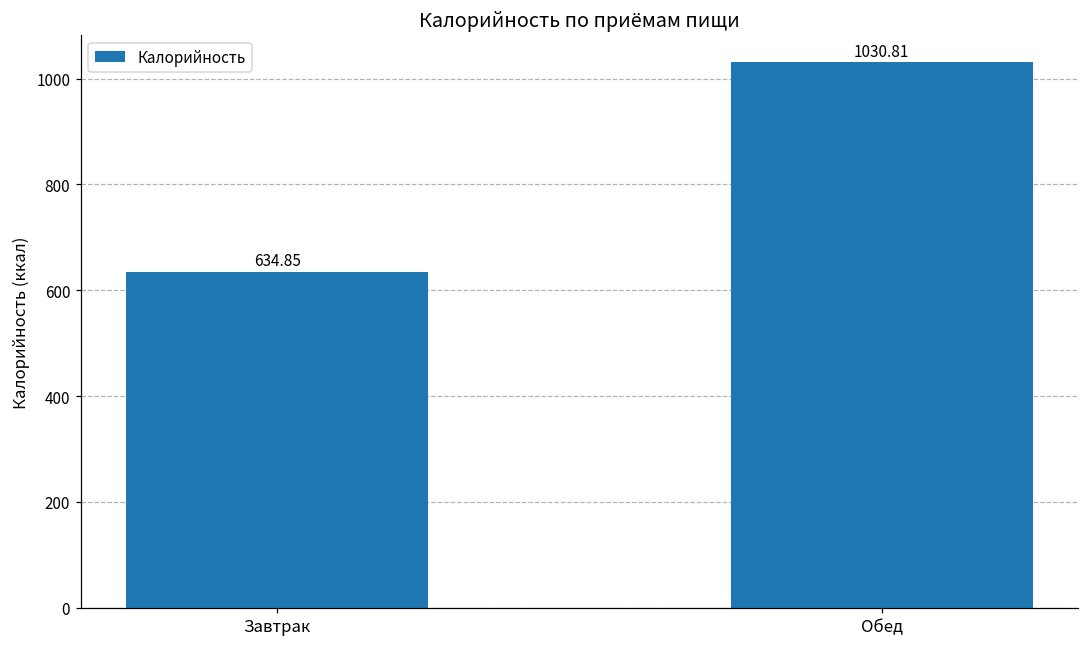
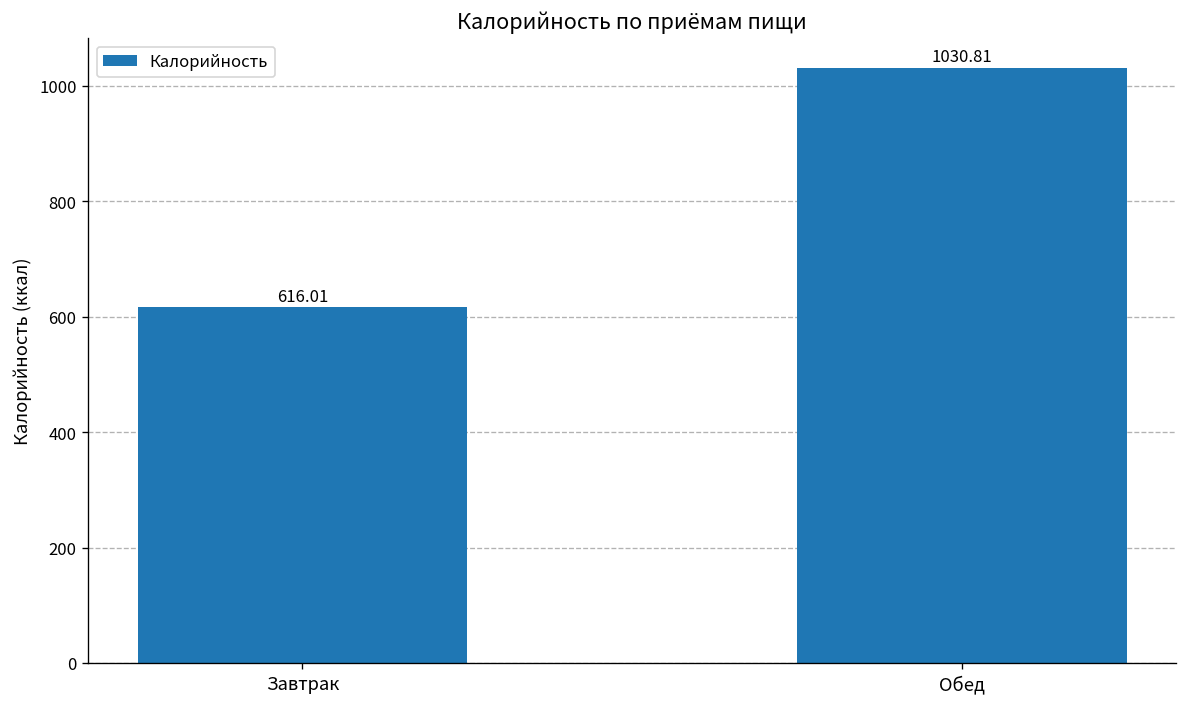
  {
-   "Завтрак": 634.85,
+   "Завтрак": 616.01,
    "Обед": 1030.81
  }
